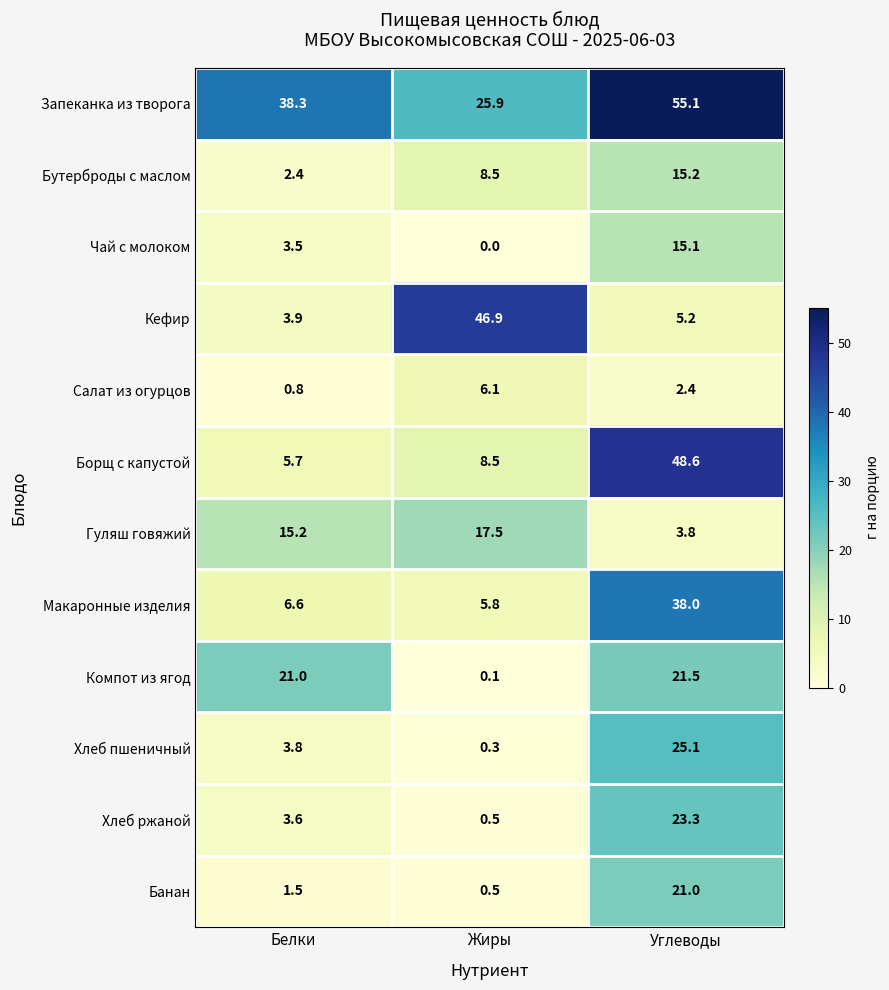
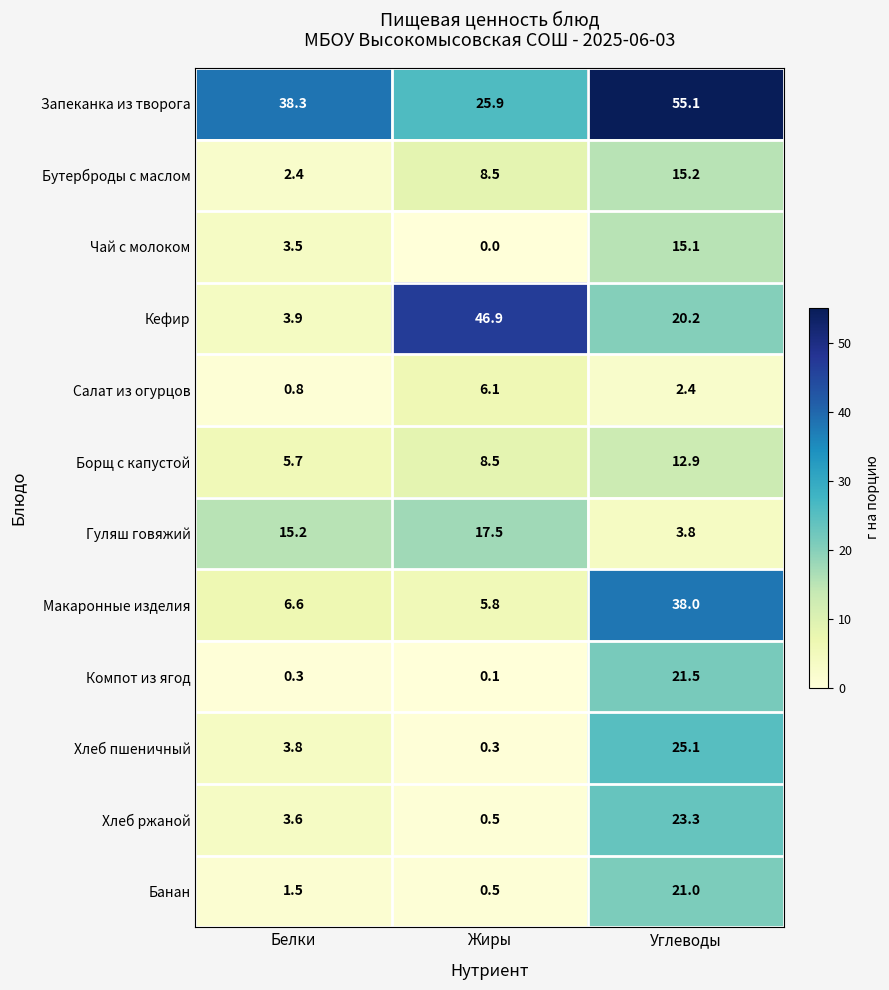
  {
    "Запеканка из творога": {
      "Белки": 38.3,
      "Жиры": 25.9,
      "Углеводы": 55.1
    },
    "Бутерброды с маслом": {
      "Белки": 2.4,
      "Жиры": 8.5,
      "Углеводы": 15.2
    },
    "Чай с молоком": {
      "Белки": 3.5,
      "Жиры": 0.0,
      "Углеводы": 15.1
    },
    "Кефир": {
      "Белки": 3.9,
      "Жиры": 46.9,
-     "Углеводы": 5.2
+     "Углеводы": 20.2
    },
    "Салат из огурцов": {
      "Белки": 0.8,
      "Жиры": 6.1,
      "Углеводы": 2.4
    },
    "Борщ с капустой": {
      "Белки": 5.7,
      "Жиры": 8.5,
-     "Углеводы": 48.6
+     "Углеводы": 12.9
    },
    "Гуляш говяжий": {
      "Белки": 15.2,
      "Жиры": 17.5,
      "Углеводы": 3.8
    },
    "Макаронные изделия": {
      "Белки": 6.6,
      "Жиры": 5.8,
      "Углеводы": 38.0
    },
    "Компот из ягод": {
-     "Белки": 21.0,
+     "Белки": 0.3,
      "Жиры": 0.1,
      "Углеводы": 21.5
    },
    "Хлеб пшеничный": {
      "Белки": 3.8,
      "Жиры": 0.3,
      "Углеводы": 25.1
    },
    "Хлеб ржаной": {
      "Белки": 3.6,
      "Жиры": 0.5,
      "Углеводы": 23.3
    },
    "Банан": {
      "Белки": 1.5,
      "Жиры": 0.5,
      "Углеводы": 21.0
    }
  }
